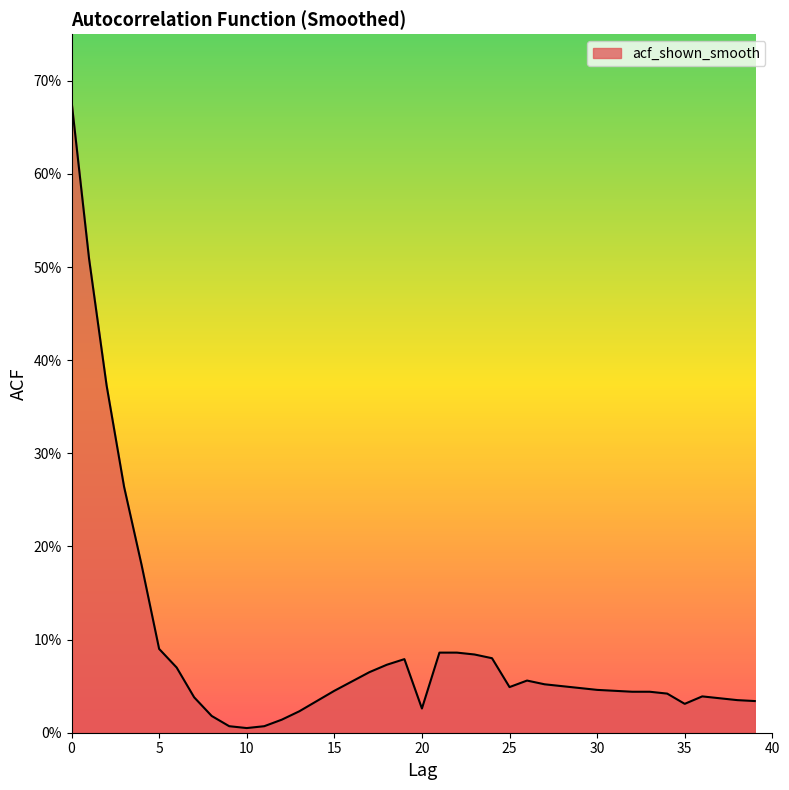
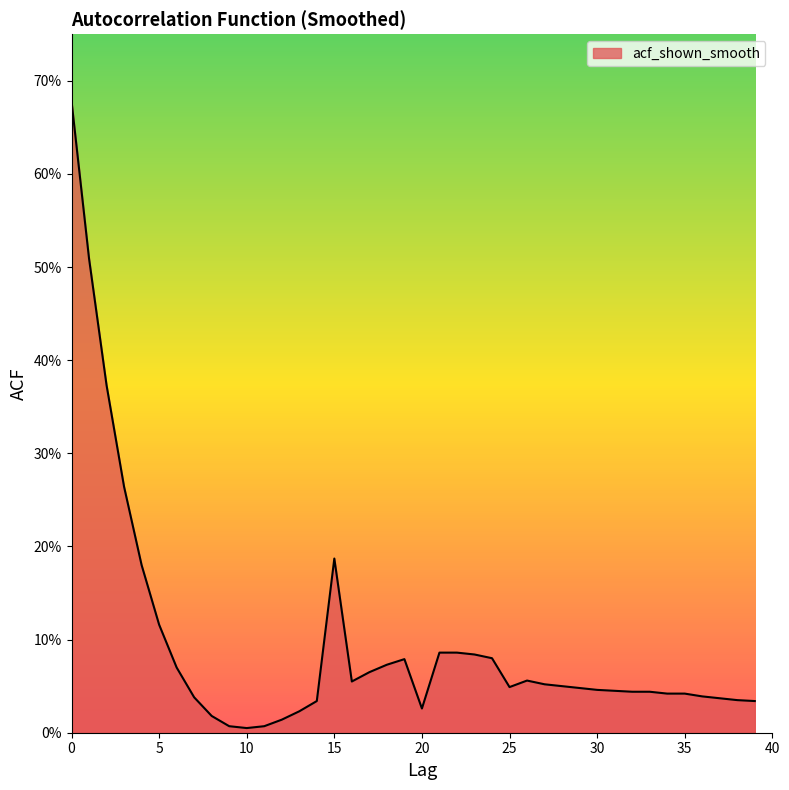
  {
    "0": "68%",
-   "5": "9%",
+   "5": "12%",
    "10": "1%",
-   "15": "5%",
+   "15": "19%",
    "20": "3%",
    "25": "5%",
    "30": "5%",
-   "35": "3%"
+   "35": "4%"
  }
